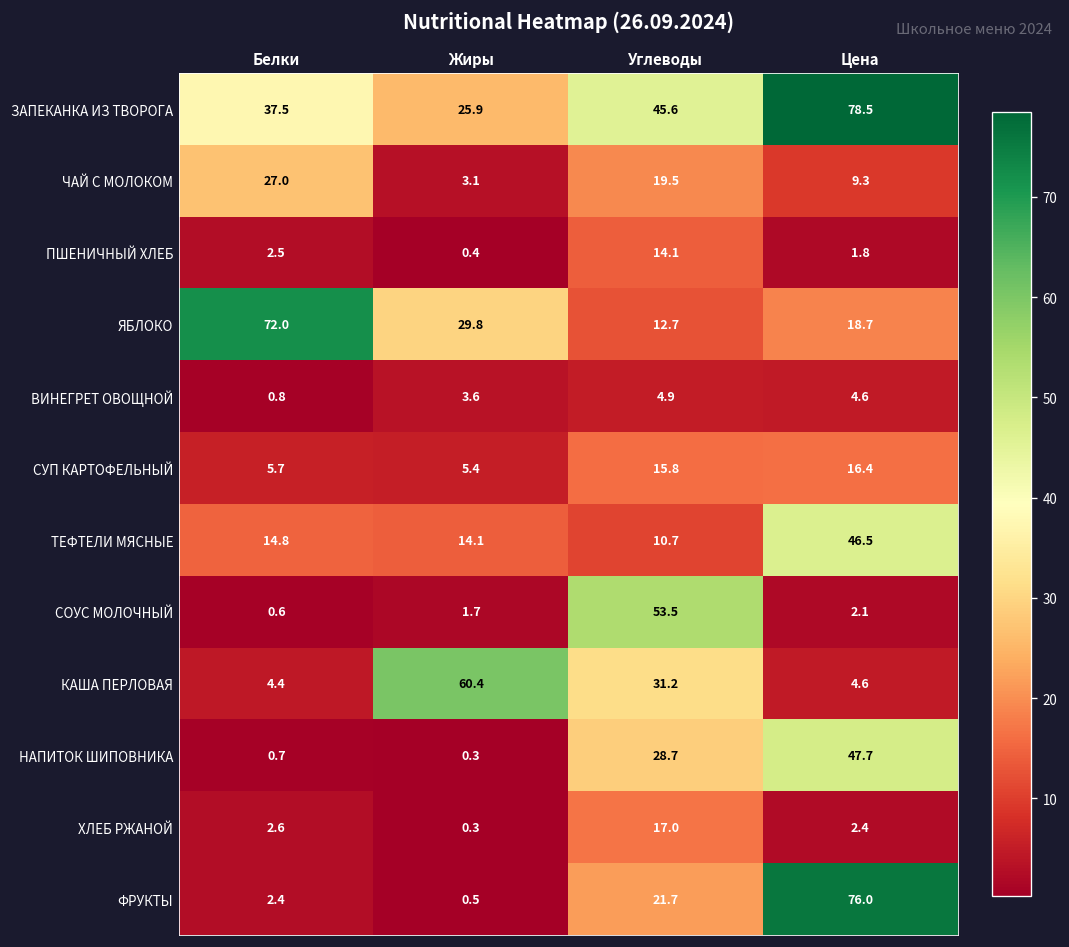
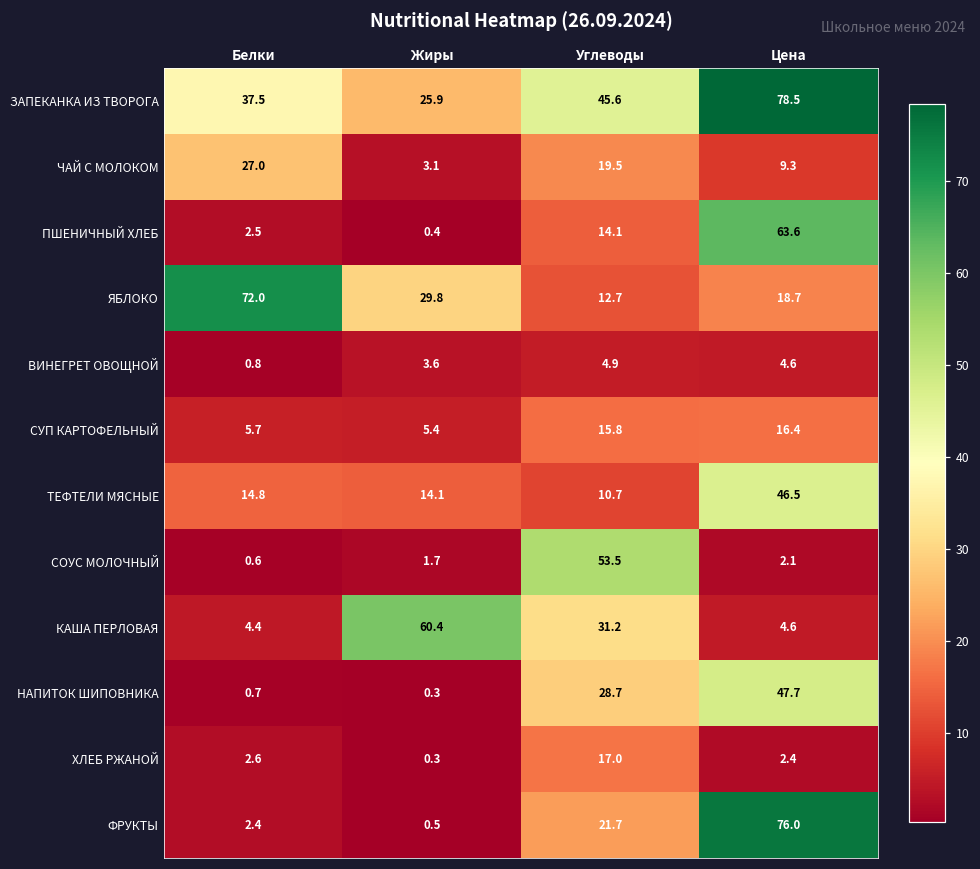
  {
    "ЗАПЕКАНКА ИЗ ТВОРОГА": {
      "Белки": 37.5,
      "Жиры": 25.9,
      "Углеводы": 45.6,
      "Цена": 78.5
    },
    "ЧАЙ С МОЛОКОМ": {
      "Белки": 27.0,
      "Жиры": 3.1,
      "Углеводы": 19.5,
      "Цена": 9.3
    },
    "ПШЕНИЧНЫЙ ХЛЕБ": {
      "Белки": 2.5,
      "Жиры": 0.4,
      "Углеводы": 14.1,
-     "Цена": 1.8
+     "Цена": 63.6
    },
    "ЯБЛОКО": {
      "Белки": 72.0,
      "Жиры": 29.8,
      "Углеводы": 12.7,
      "Цена": 18.7
    },
    "ВИНЕГРЕТ ОВОЩНОЙ": {
      "Белки": 0.8,
      "Жиры": 3.6,
      "Углеводы": 4.9,
      "Цена": 4.6
    },
    "СУП КАРТОФЕЛЬНЫЙ": {
      "Белки": 5.7,
      "Жиры": 5.4,
      "Углеводы": 15.8,
      "Цена": 16.4
    },
    "ТЕФТЕЛИ МЯСНЫЕ": {
      "Белки": 14.8,
      "Жиры": 14.1,
      "Углеводы": 10.7,
      "Цена": 46.5
    },
    "СОУС МОЛОЧНЫЙ": {
      "Белки": 0.6,
      "Жиры": 1.7,
      "Углеводы": 53.5,
      "Цена": 2.1
    },
    "КАША ПЕРЛОВАЯ": {
      "Белки": 4.4,
      "Жиры": 60.4,
      "Углеводы": 31.2,
      "Цена": 4.6
    },
    "НАПИТОК ШИПОВНИКА": {
      "Белки": 0.7,
      "Жиры": 0.3,
      "Углеводы": 28.7,
      "Цена": 47.7
    },
    "ХЛЕБ РЖАНОЙ": {
      "Белки": 2.6,
      "Жиры": 0.3,
      "Углеводы": 17.0,
      "Цена": 2.4
    },
    "ФРУКТЫ": {
      "Белки": 2.4,
      "Жиры": 0.5,
      "Углеводы": 21.7,
      "Цена": 76.0
    }
  }
